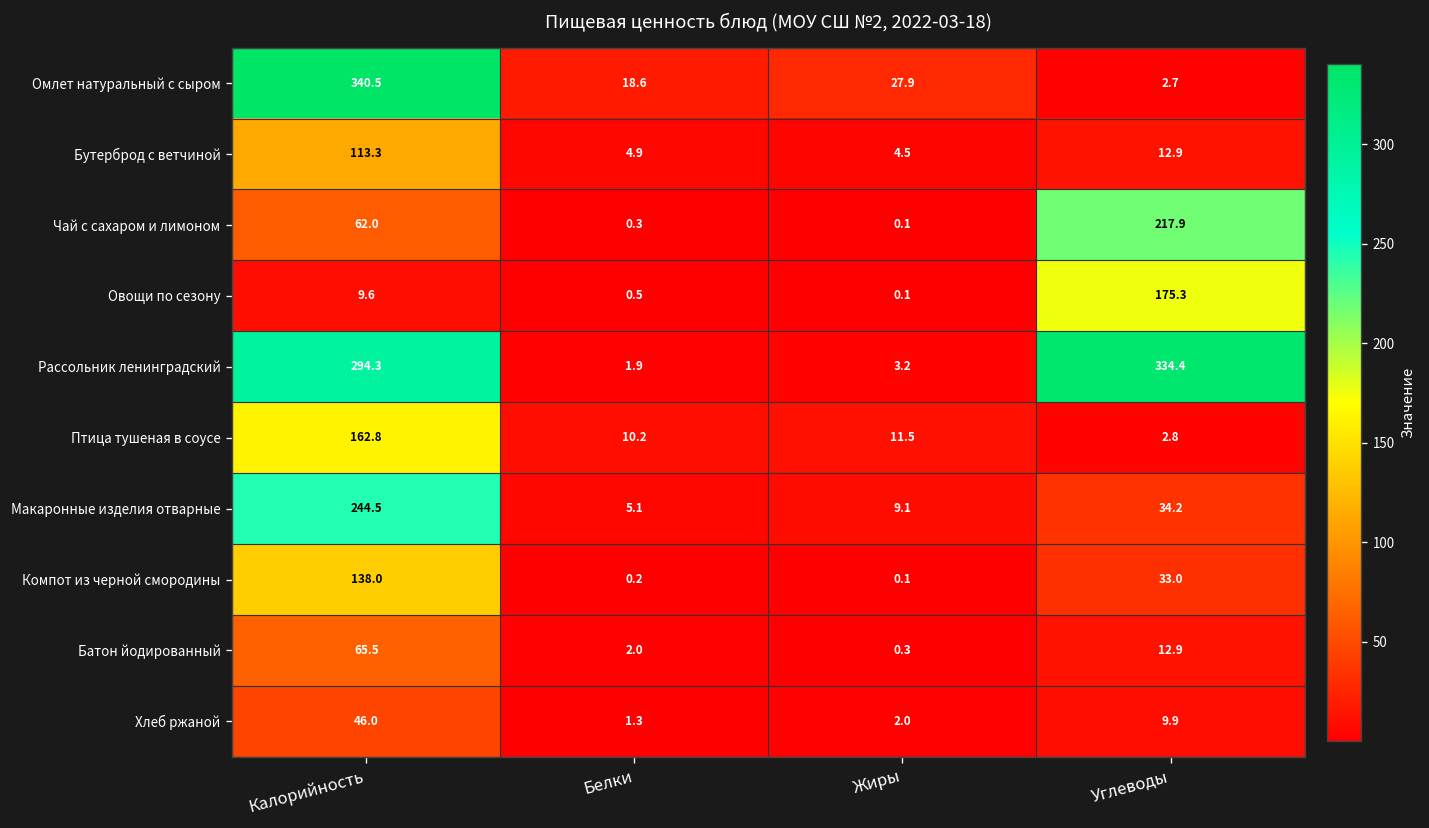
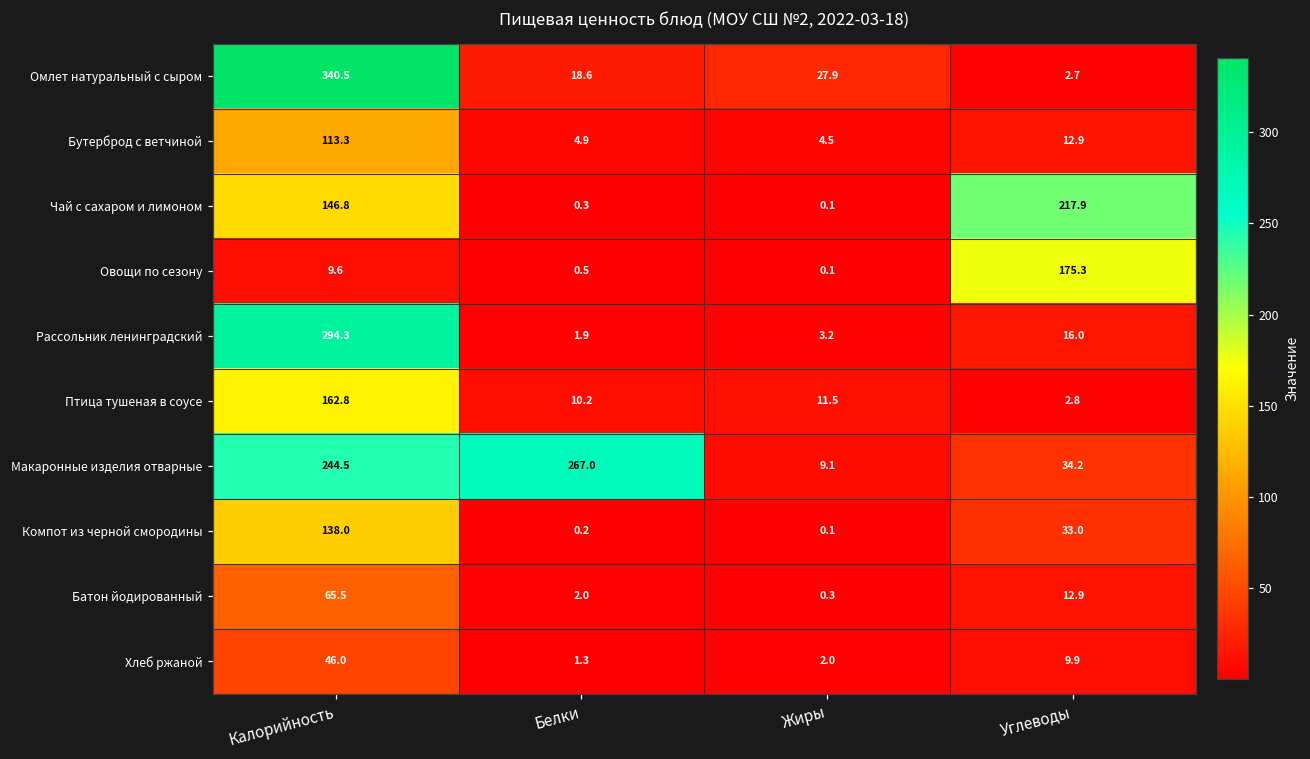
  {
    "Омлет натуральный с сыром": {
      "Калорийность": 340.5,
      "Белки": 18.6,
      "Жиры": 27.9,
      "Углеводы": 2.7
    },
    "Бутерброд с ветчиной": {
      "Калорийность": 113.3,
      "Белки": 4.9,
      "Жиры": 4.5,
      "Углеводы": 12.9
    },
    "Чай с сахаром и лимоном": {
-     "Калорийность": 62.0,
+     "Калорийность": 146.8,
      "Белки": 0.3,
      "Жиры": 0.1,
      "Углеводы": 217.9
    },
    "Овощи по сезону": {
      "Калорийность": 9.6,
      "Белки": 0.5,
      "Жиры": 0.1,
      "Углеводы": 175.3
    },
    "Рассольник ленинградский": {
      "Калорийность": 294.3,
      "Белки": 1.9,
      "Жиры": 3.2,
-     "Углеводы": 334.4
+     "Углеводы": 16.0
    },
    "Птица тушеная в соусе": {
      "Калорийность": 162.8,
      "Белки": 10.2,
      "Жиры": 11.5,
      "Углеводы": 2.8
    },
    "Макаронные изделия отварные": {
      "Калорийность": 244.5,
-     "Белки": 5.1,
+     "Белки": 267.0,
      "Жиры": 9.1,
      "Углеводы": 34.2
    },
    "Компот из черной смородины": {
      "Калорийность": 138.0,
      "Белки": 0.2,
      "Жиры": 0.1,
      "Углеводы": 33.0
    },
    "Батон йодированный": {
      "Калорийность": 65.5,
      "Белки": 2.0,
      "Жиры": 0.3,
      "Углеводы": 12.9
    },
    "Хлеб ржаной": {
      "Калорийность": 46.0,
      "Белки": 1.3,
      "Жиры": 2.0,
      "Углеводы": 9.9
    }
  }
